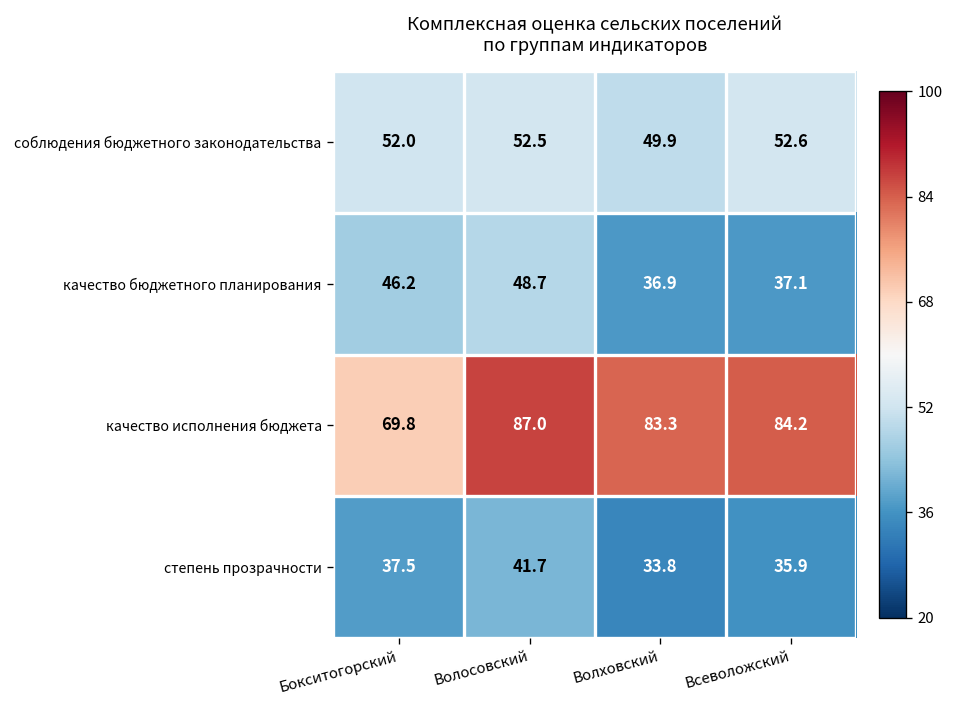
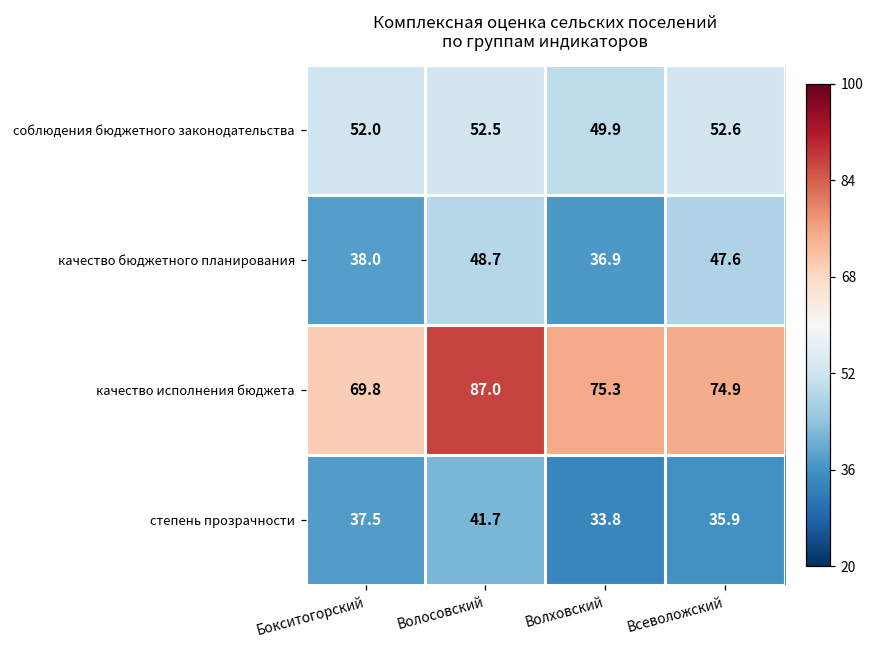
  {
    "соблюдения бюджетного законодательства": {
      "Бокситогорский": 52.0,
      "Волосовский": 52.5,
      "Волховский": 49.9,
      "Всеволожский": 52.6
    },
    "качество бюджетного планирования": {
-     "Бокситогорский": 46.2,
+     "Бокситогорский": 38.0,
      "Волосовский": 48.7,
      "Волховский": 36.9,
-     "Всеволожский": 37.1
+     "Всеволожский": 47.6
    },
    "качество исполнения бюджета": {
      "Бокситогорский": 69.8,
      "Волосовский": 87.0,
-     "Волховский": 83.3,
-     "Всеволожский": 84.2
+     "Волховский": 75.3,
+     "Всеволожский": 74.9
    },
    "степень прозрачности": {
      "Бокситогорский": 37.5,
      "Волосовский": 41.7,
      "Волховский": 33.8,
      "Всеволожский": 35.9
    }
  }
